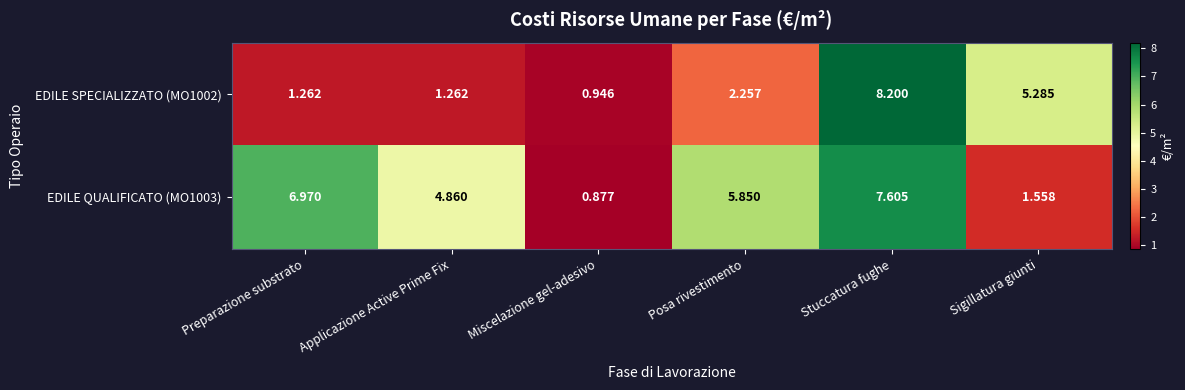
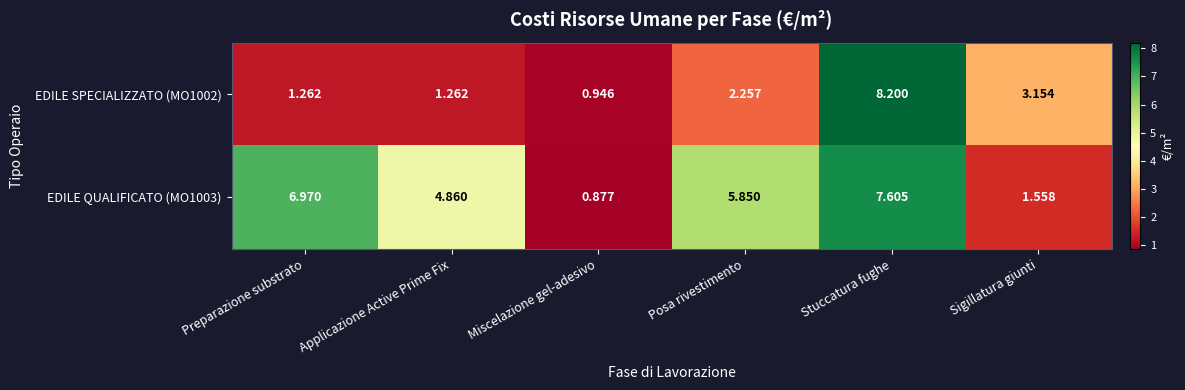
  {
    "EDILE SPECIALIZZATO (MO1002)": {
      "Preparazione substrato": 1.262,
      "Applicazione Active Prime Fix": 1.262,
      "Miscelazione gel-adesivo": 0.946,
      "Posa rivestimento": 2.257,
      "Stuccatura fughe": 8.200,
-     "Sigillatura giunti": 5.285
+     "Sigillatura giunti": 3.154
    },
    "EDILE QUALIFICATO (MO1003)": {
      "Preparazione substrato": 6.970,
      "Applicazione Active Prime Fix": 4.860,
      "Miscelazione gel-adesivo": 0.877,
      "Posa rivestimento": 5.850,
      "Stuccatura fughe": 7.605,
      "Sigillatura giunti": 1.558
    }
  }
